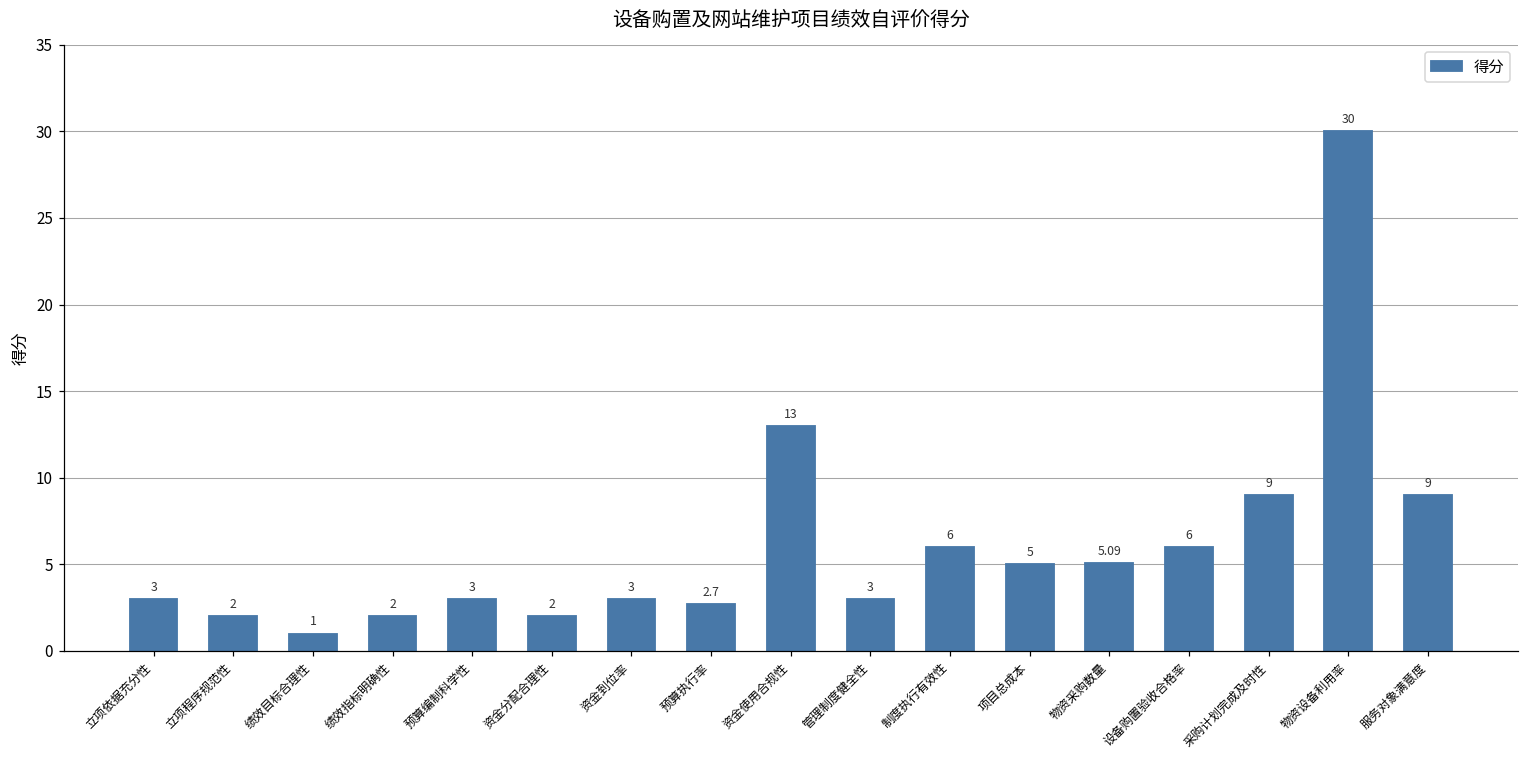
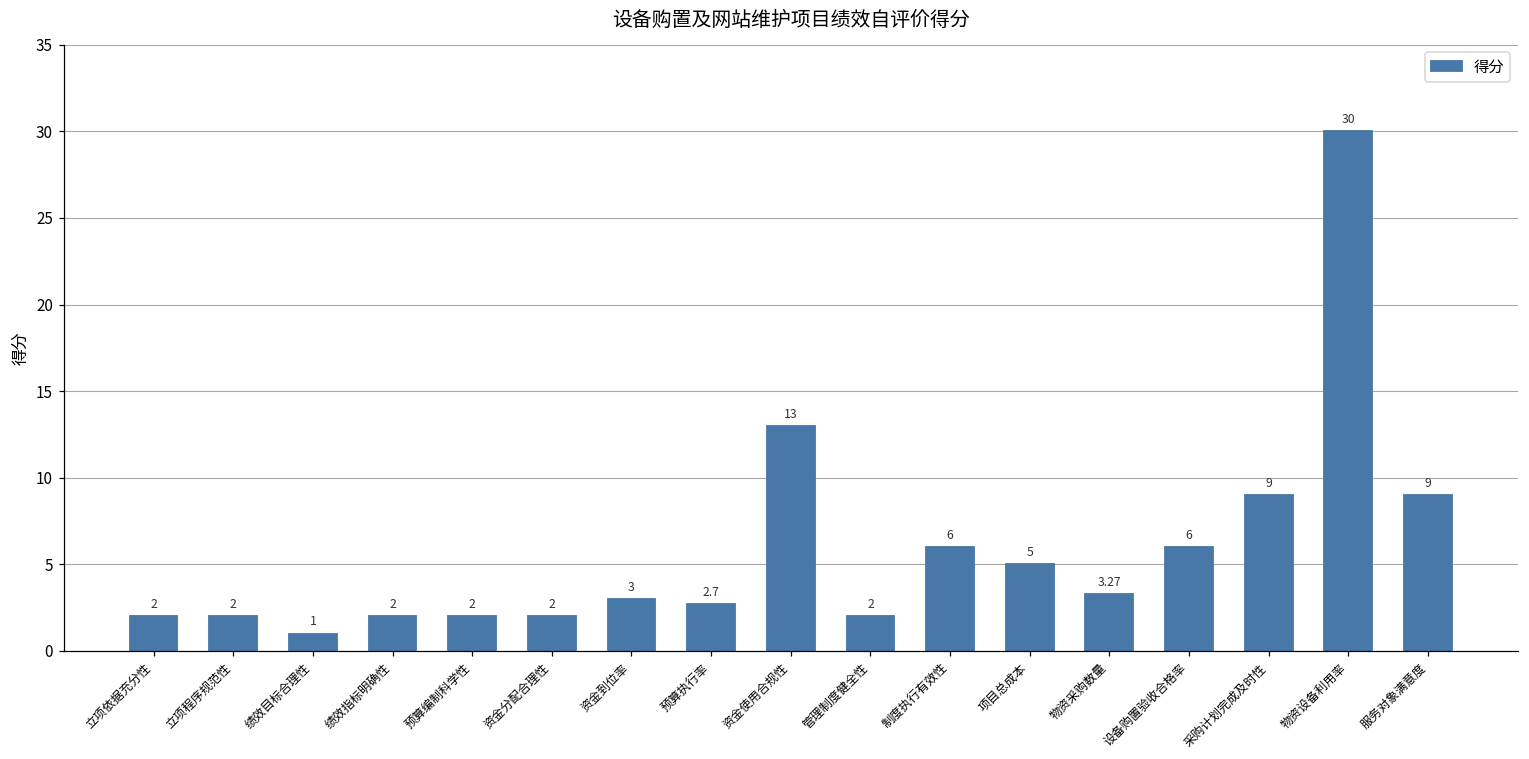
  {
-   "立项依据充分性": 3,
+   "立项依据充分性": 2,
    "立项程序规范性": 2,
    "绩效目标合理性": 1,
    "绩效指标明确性": 2,
-   "预算编制科学性": 3,
+   "预算编制科学性": 2,
    "资金分配合理性": 2,
    "资金到位率": 3,
    "预算执行率": 2.7,
    "资金使用合规性": 13,
-   "管理制度健全性": 3,
+   "管理制度健全性": 2,
    "制度执行有效性": 6,
    "项目总成本": 5,
-   "物资采购数量": 5.09,
+   "物资采购数量": 3.27,
    "设备购置验收合格率": 6,
    "采购计划完成及时性": 9,
    "物资设备利用率": 30,
    "服务对象满意度": 9
  }
